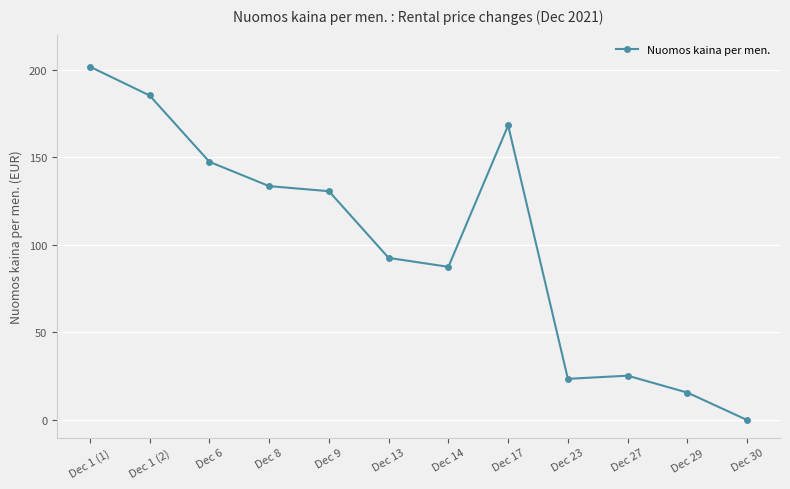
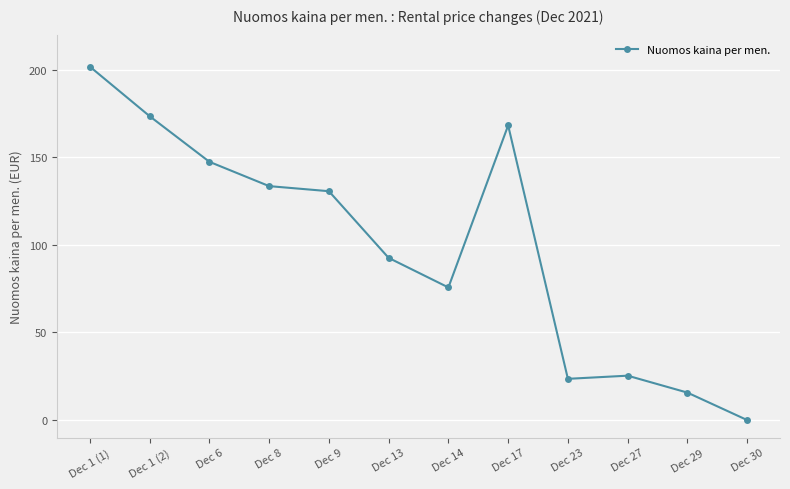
  {
    "Dec 1 (1)": 202,
-   "Dec 1 (2)": 185,
+   "Dec 1 (2)": 173,
    "Dec 6": 147,
    "Dec 8": 134,
    "Dec 9": 131,
    "Dec 13": 93,
-   "Dec 14": 87,
+   "Dec 14": 76,
    "Dec 17": 168,
    "Dec 23": 24,
    "Dec 27": 25,
    "Dec 29": 16,
    "Dec 30": 0
  }
